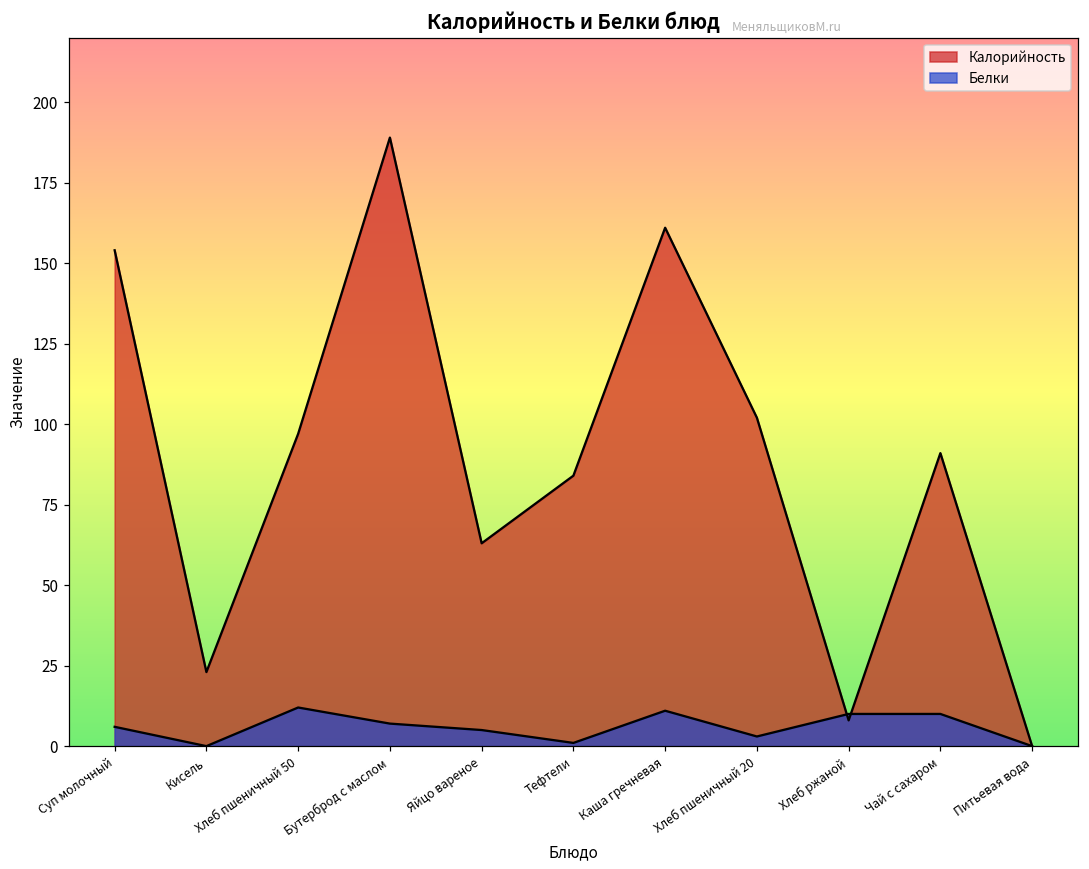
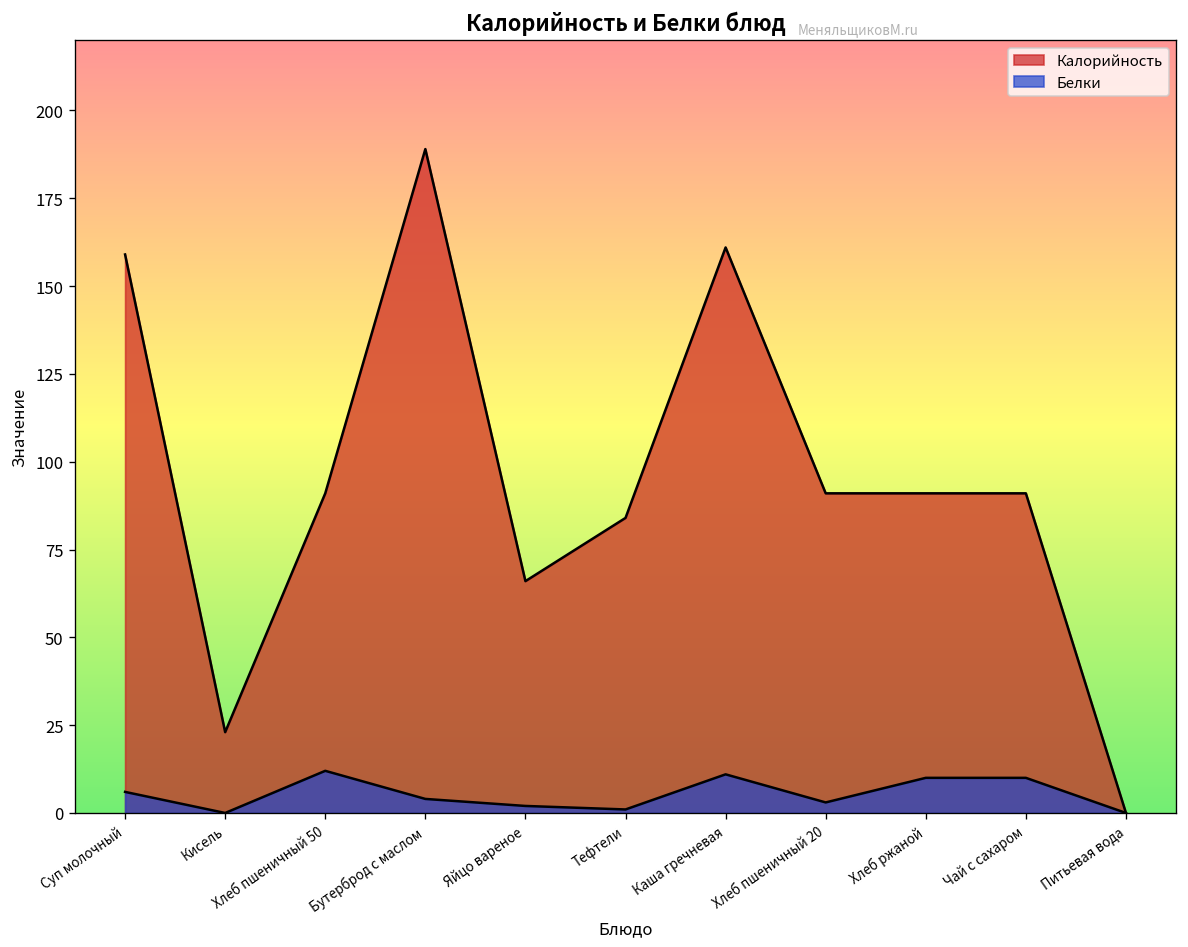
  {
    "Калорийность": {
-     "Суп молочный": 154,
+     "Суп молочный": 159,
      "Кисель": 23,
-     "Хлеб пшеничный 50": 97,
+     "Хлеб пшеничный 50": 91,
      "Бутерброд с маслом": 189,
-     "Яйцо вареное": 63,
+     "Яйцо вареное": 66,
      "Тефтели": 84,
      "Каша гречневая": 161,
-     "Хлеб пшеничный 20": 102,
-     "Хлеб ржаной": 8,
+     "Хлеб пшеничный 20": 91,
+     "Хлеб ржаной": 91,
      "Чай с сахаром": 91
    },
    "Белки": {
      "Суп молочный": 6,
      "Кисель": 0,
      "Хлеб пшеничный 50": 12,
-     "Бутерброд с маслом": 7,
-     "Яйцо вареное": 5,
+     "Бутерброд с маслом": 4,
+     "Яйцо вареное": 2,
      "Тефтели": 1,
      "Каша гречневая": 11,
      "Хлеб пшеничный 20": 3,
      "Хлеб ржаной": 10,
      "Чай с сахаром": 10
    }
  }
